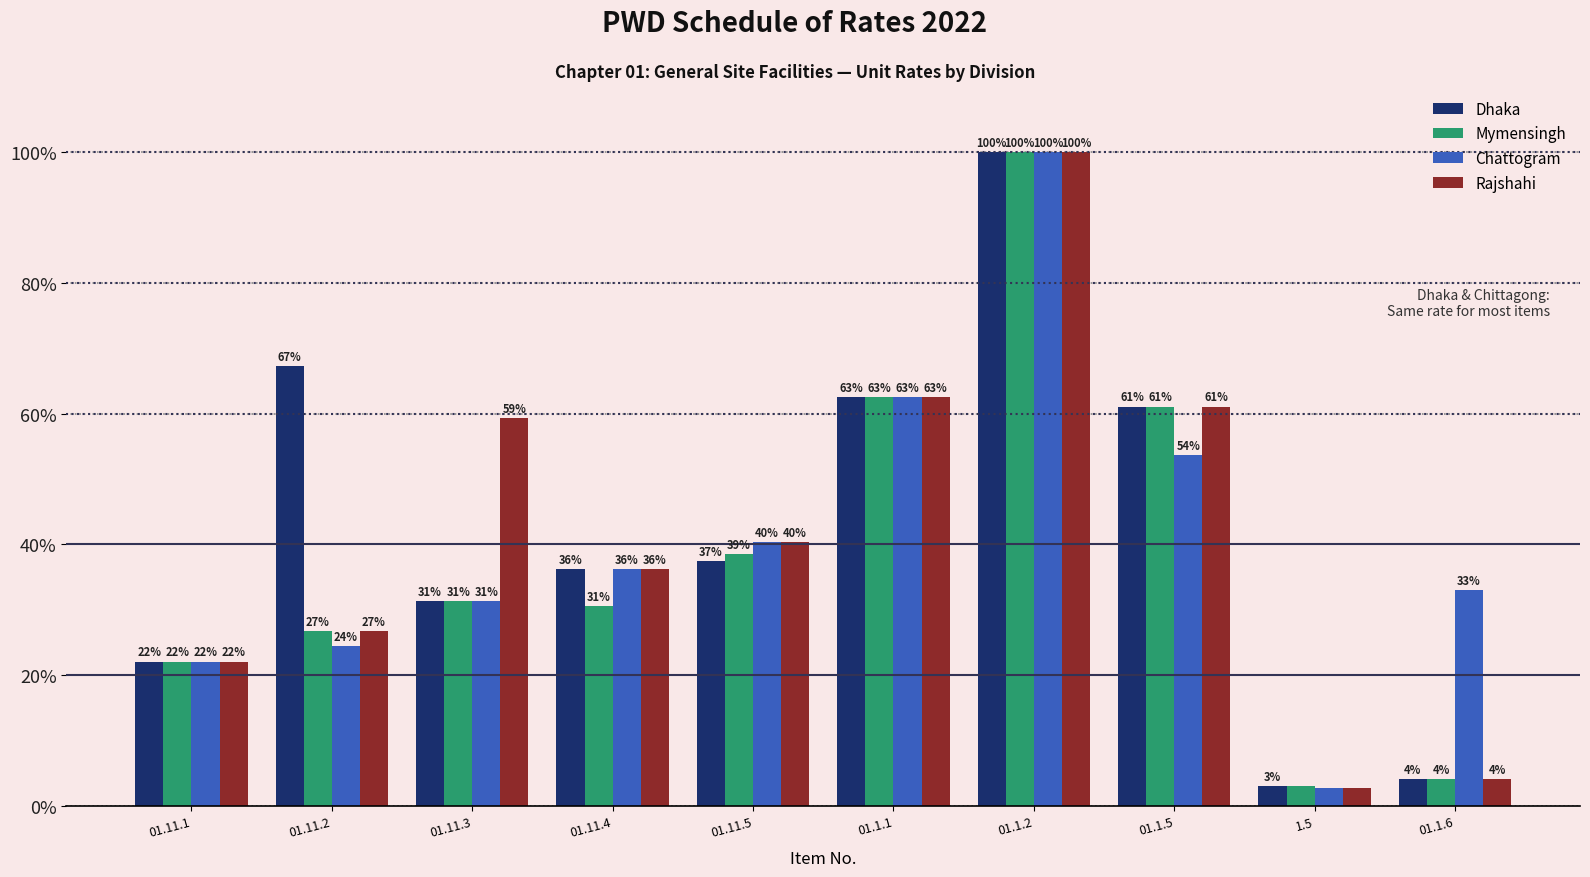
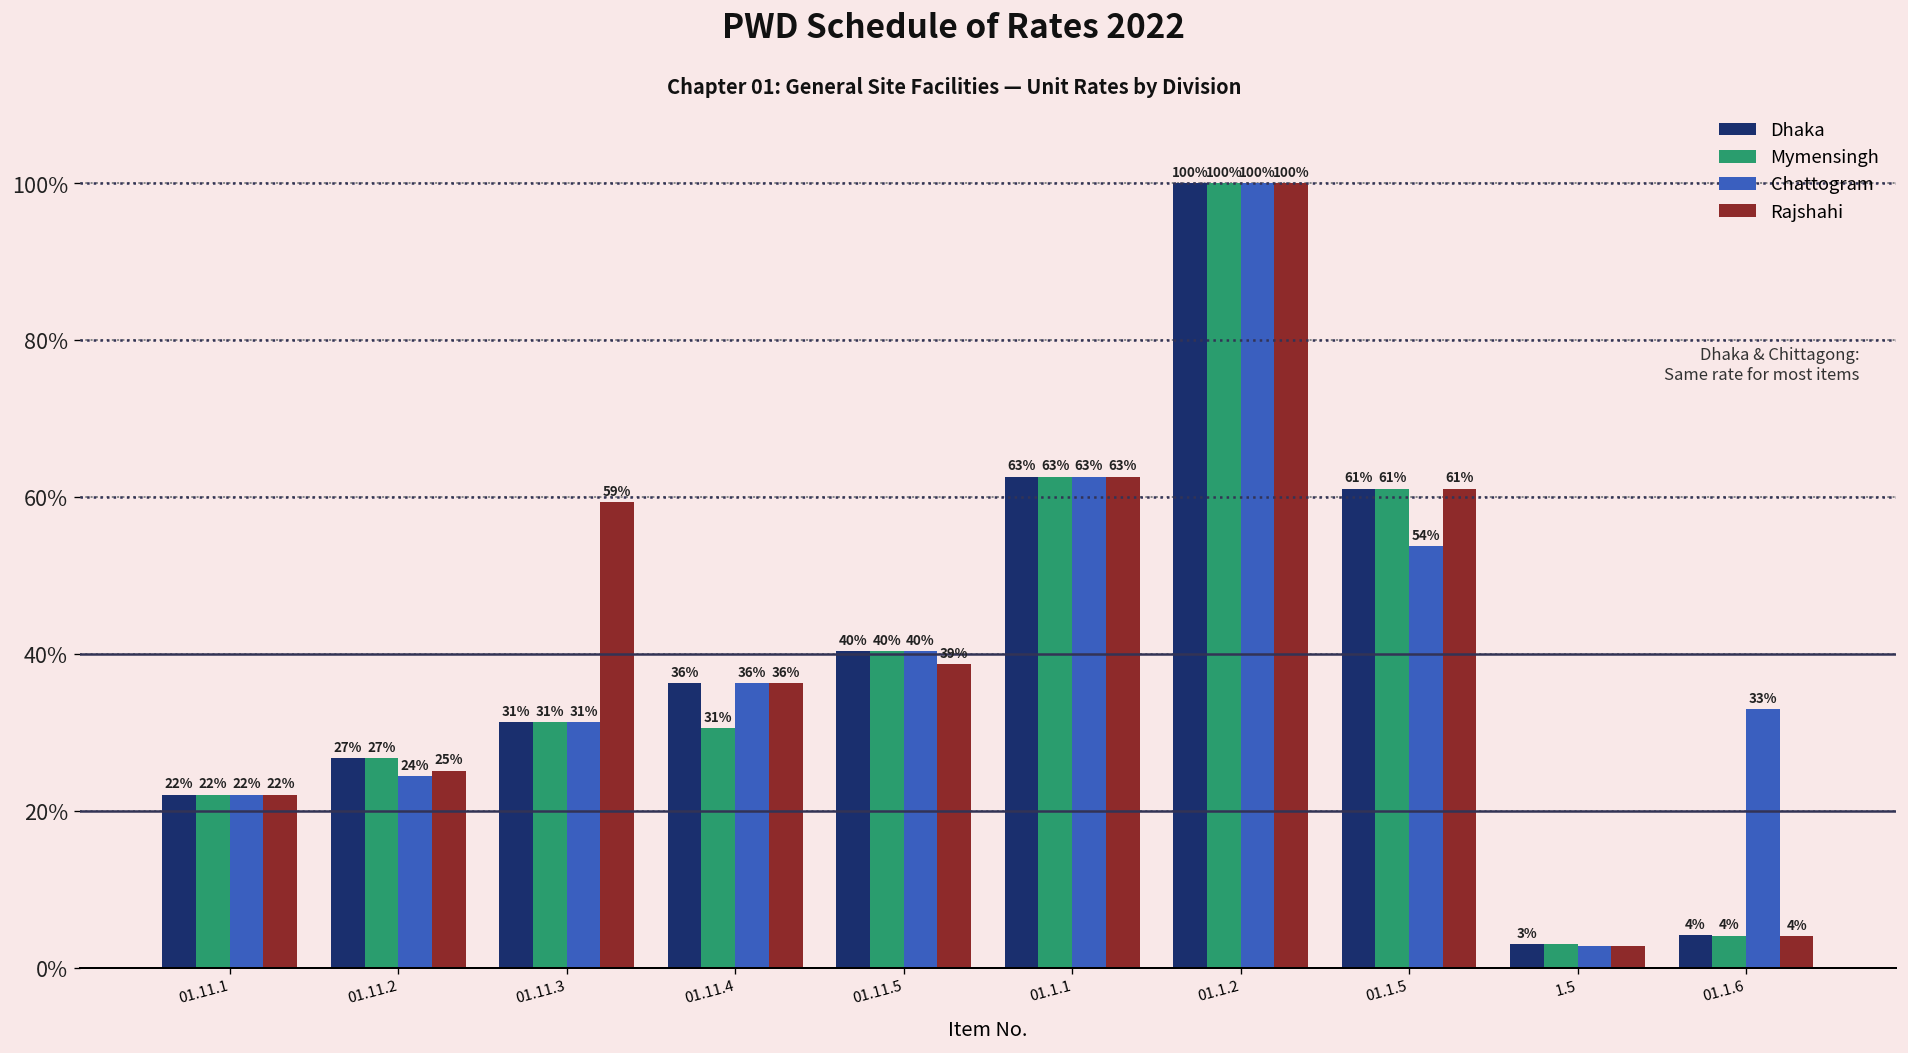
  {
    "Dhaka": {
      "01.11.1": "22%",
-     "01.11.2": "67%",
+     "01.11.2": "27%",
      "01.11.3": "31%",
      "01.11.4": "36%",
-     "01.11.5": "37%",
+     "01.11.5": "40%",
      "01.1.1": "63%",
      "01.1.2": "100%",
      "01.1.5": "61%",
      "1.5": "3%",
      "01.1.6": "4%"
    },
    "Mymensingh": {
      "01.11.1": "22%",
      "01.11.2": "27%",
      "01.11.3": "31%",
      "01.11.4": "31%",
-     "01.11.5": "39%",
+     "01.11.5": "40%",
      "01.1.1": "63%",
      "01.1.2": "100%",
      "01.1.5": "61%",
      "01.1.6": "4%"
    },
    "Chattogram": {
      "01.11.1": "22%",
      "01.11.2": "24%",
      "01.11.3": "31%",
      "01.11.4": "36%",
      "01.11.5": "40%",
      "01.1.1": "63%",
      "01.1.2": "100%",
      "01.1.5": "54%",
      "01.1.6": "33%"
    },
    "Rajshahi": {
      "01.11.1": "22%",
-     "01.11.2": "27%",
+     "01.11.2": "25%",
      "01.11.3": "59%",
      "01.11.4": "36%",
-     "01.11.5": "40%",
+     "01.11.5": "39%",
      "01.1.1": "63%",
      "01.1.2": "100%",
      "01.1.5": "61%",
      "01.1.6": "4%"
    }
  }
